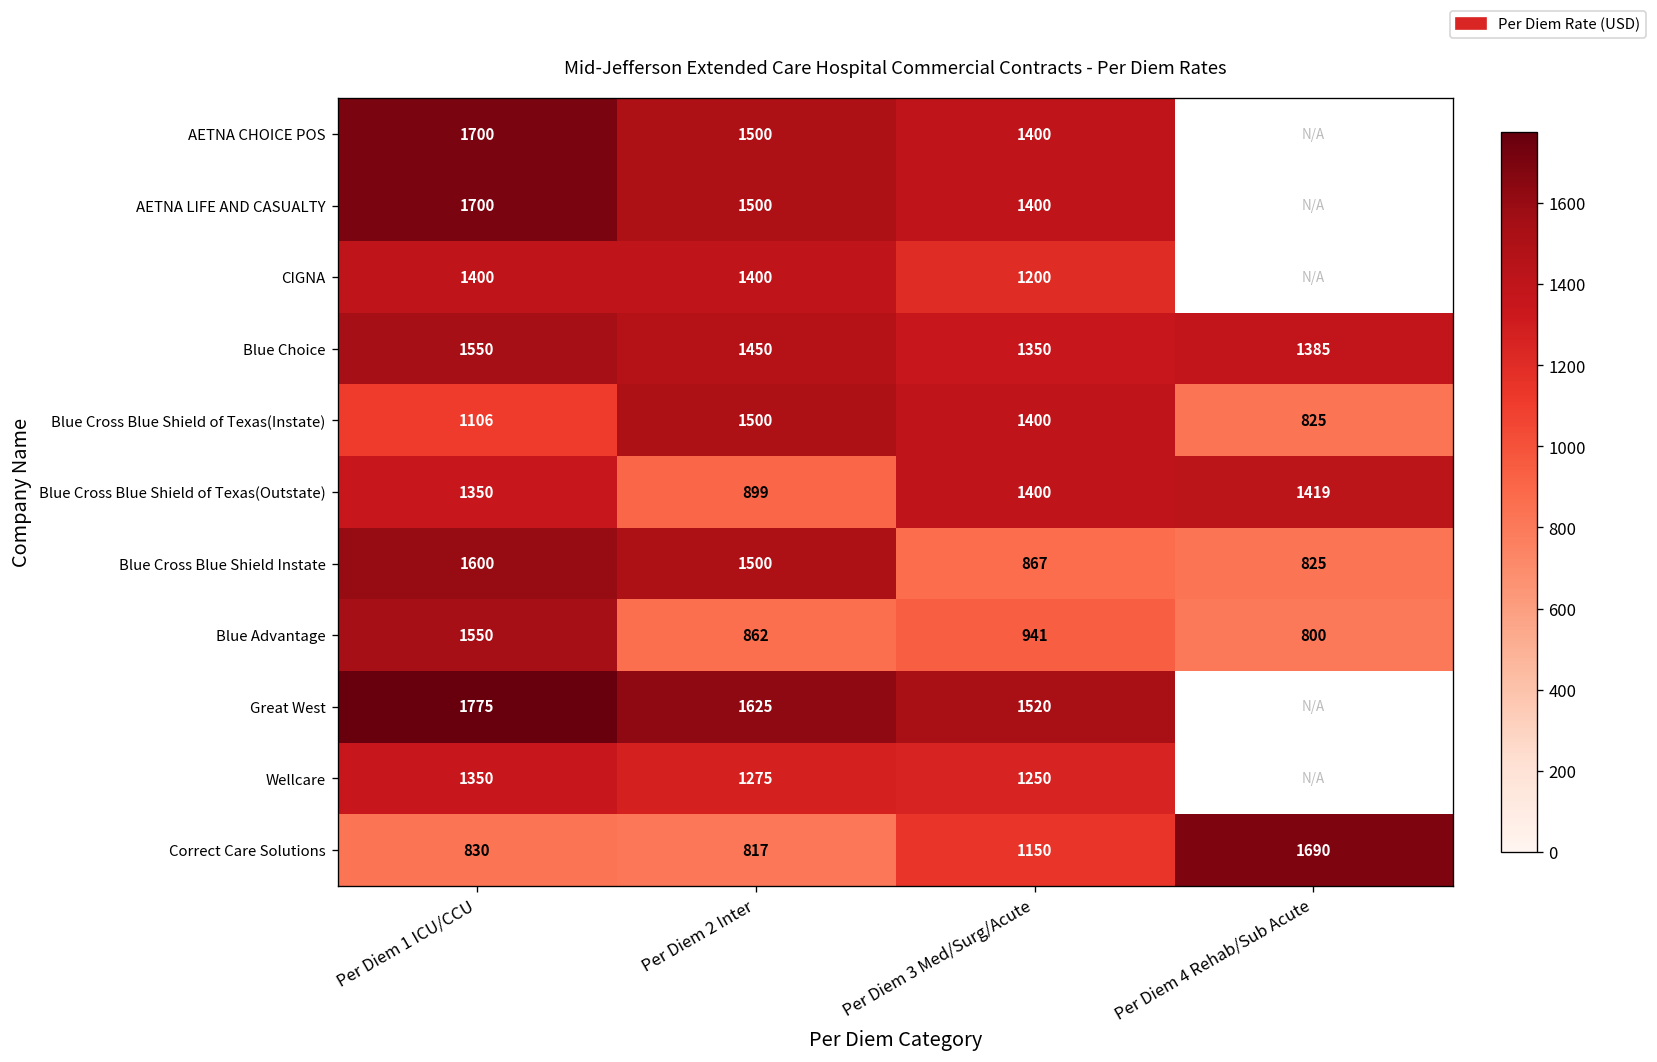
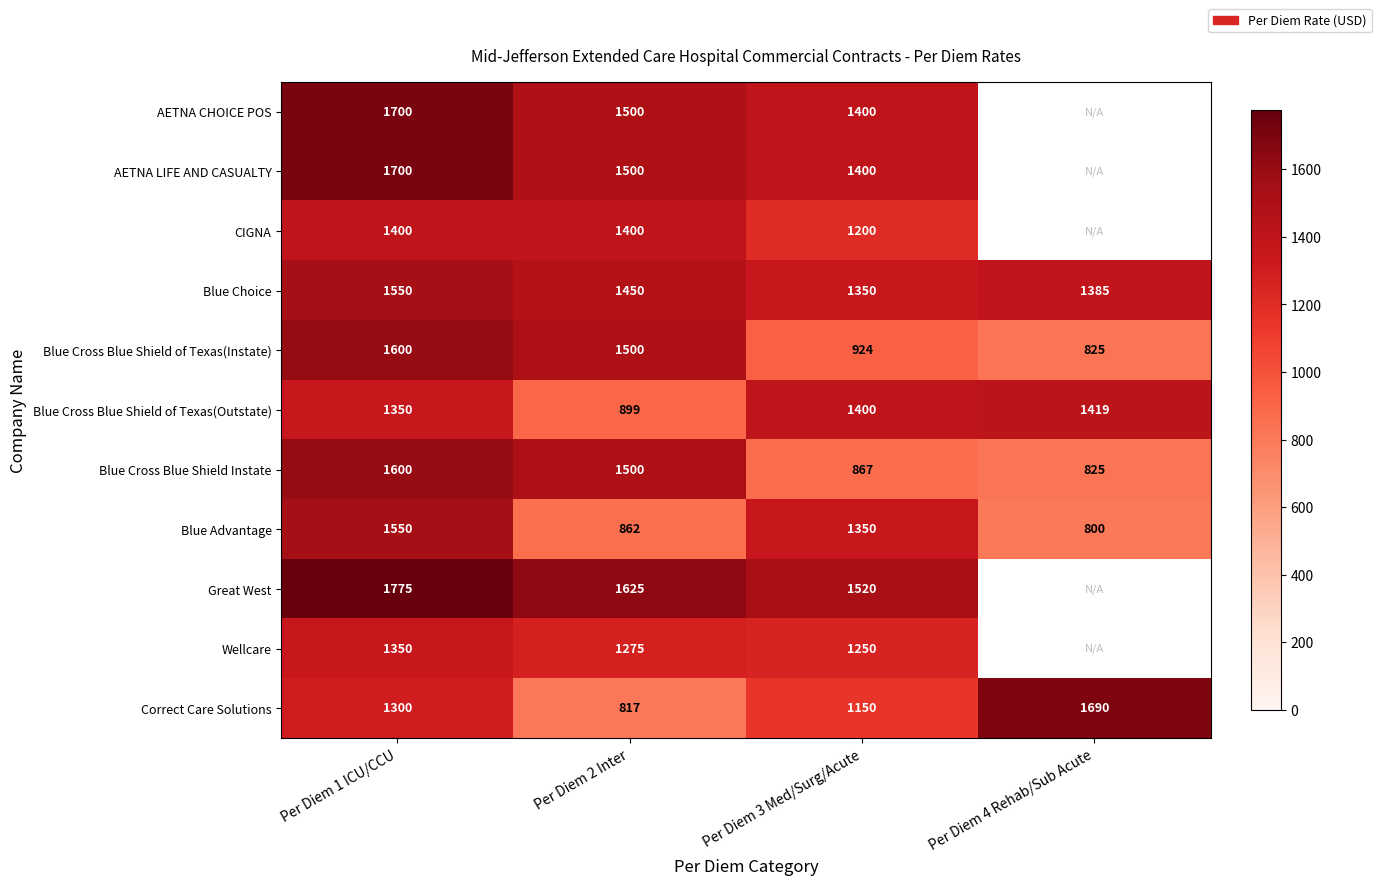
  {
    "AETNA CHOICE POS": {
      "Per Diem 1 ICU/CCU": 1700,
      "Per Diem 2 Inter": 1500,
      "Per Diem 3 Med/Surg/Acute": 1400
    },
    "AETNA LIFE AND CASUALTY": {
      "Per Diem 1 ICU/CCU": 1700,
      "Per Diem 2 Inter": 1500,
      "Per Diem 3 Med/Surg/Acute": 1400
    },
    "CIGNA": {
      "Per Diem 1 ICU/CCU": 1400,
      "Per Diem 2 Inter": 1400,
      "Per Diem 3 Med/Surg/Acute": 1200
    },
    "Blue Choice": {
      "Per Diem 1 ICU/CCU": 1550,
      "Per Diem 2 Inter": 1450,
      "Per Diem 3 Med/Surg/Acute": 1350,
      "Per Diem 4 Rehab/Sub Acute": 1385
    },
    "Blue Cross Blue Shield of Texas(Instate)": {
-     "Per Diem 1 ICU/CCU": 1106,
+     "Per Diem 1 ICU/CCU": 1600,
      "Per Diem 2 Inter": 1500,
-     "Per Diem 3 Med/Surg/Acute": 1400,
+     "Per Diem 3 Med/Surg/Acute": 924,
      "Per Diem 4 Rehab/Sub Acute": 825
    },
    "Blue Cross Blue Shield of Texas(Outstate)": {
      "Per Diem 1 ICU/CCU": 1350,
      "Per Diem 2 Inter": 899,
      "Per Diem 3 Med/Surg/Acute": 1400,
      "Per Diem 4 Rehab/Sub Acute": 1419
    },
    "Blue Cross Blue Shield Instate": {
      "Per Diem 1 ICU/CCU": 1600,
      "Per Diem 2 Inter": 1500,
      "Per Diem 3 Med/Surg/Acute": 867,
      "Per Diem 4 Rehab/Sub Acute": 825
    },
    "Blue Advantage": {
      "Per Diem 1 ICU/CCU": 1550,
      "Per Diem 2 Inter": 862,
-     "Per Diem 3 Med/Surg/Acute": 941,
+     "Per Diem 3 Med/Surg/Acute": 1350,
      "Per Diem 4 Rehab/Sub Acute": 800
    },
    "Great West": {
      "Per Diem 1 ICU/CCU": 1775,
      "Per Diem 2 Inter": 1625,
      "Per Diem 3 Med/Surg/Acute": 1520
    },
    "Wellcare": {
      "Per Diem 1 ICU/CCU": 1350,
      "Per Diem 2 Inter": 1275,
      "Per Diem 3 Med/Surg/Acute": 1250
    },
    "Correct Care Solutions": {
-     "Per Diem 1 ICU/CCU": 830,
+     "Per Diem 1 ICU/CCU": 1300,
      "Per Diem 2 Inter": 817,
      "Per Diem 3 Med/Surg/Acute": 1150,
      "Per Diem 4 Rehab/Sub Acute": 1690
    }
  }
